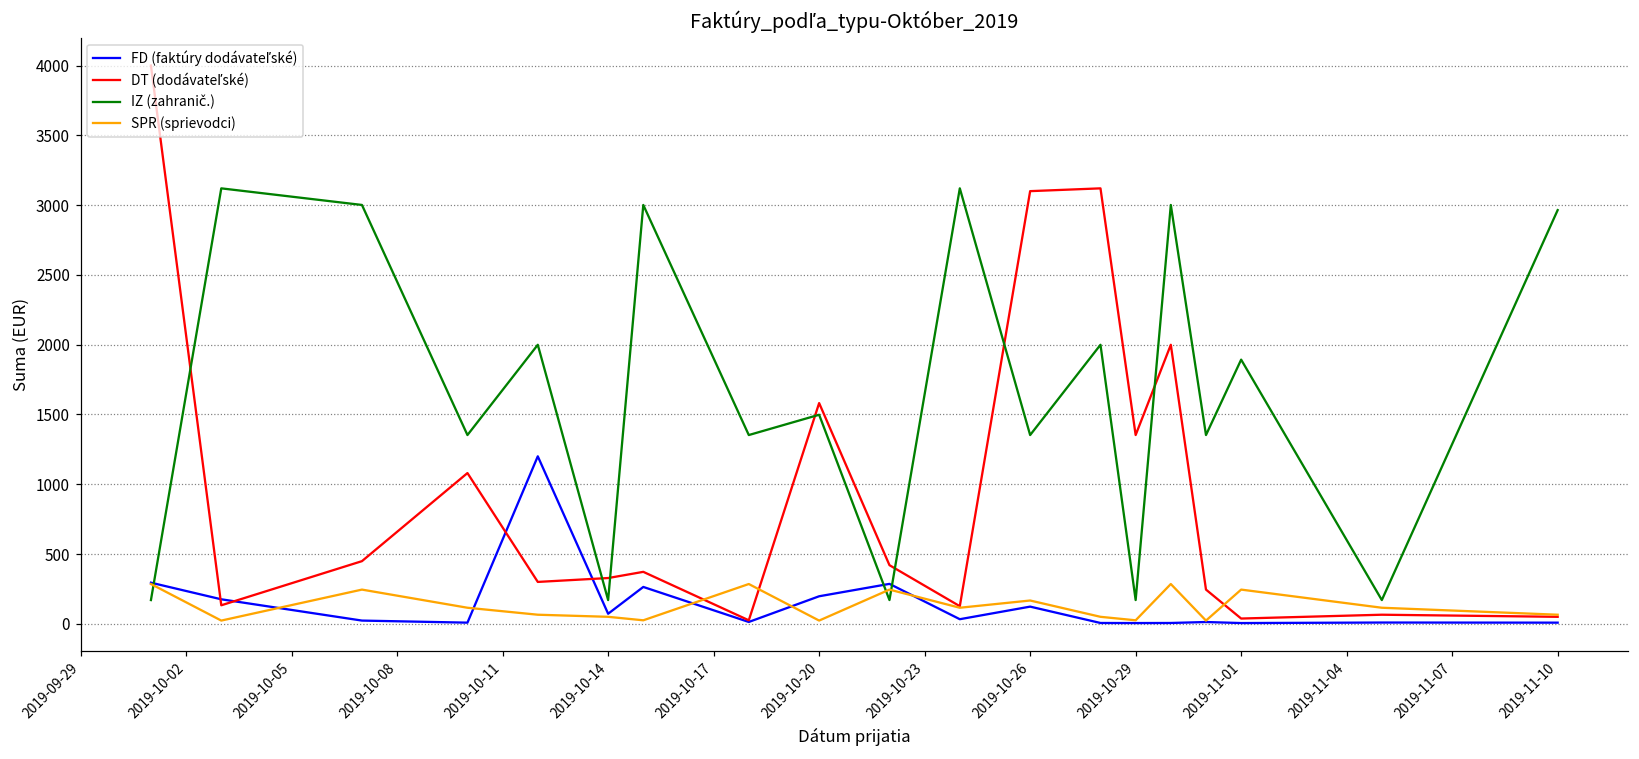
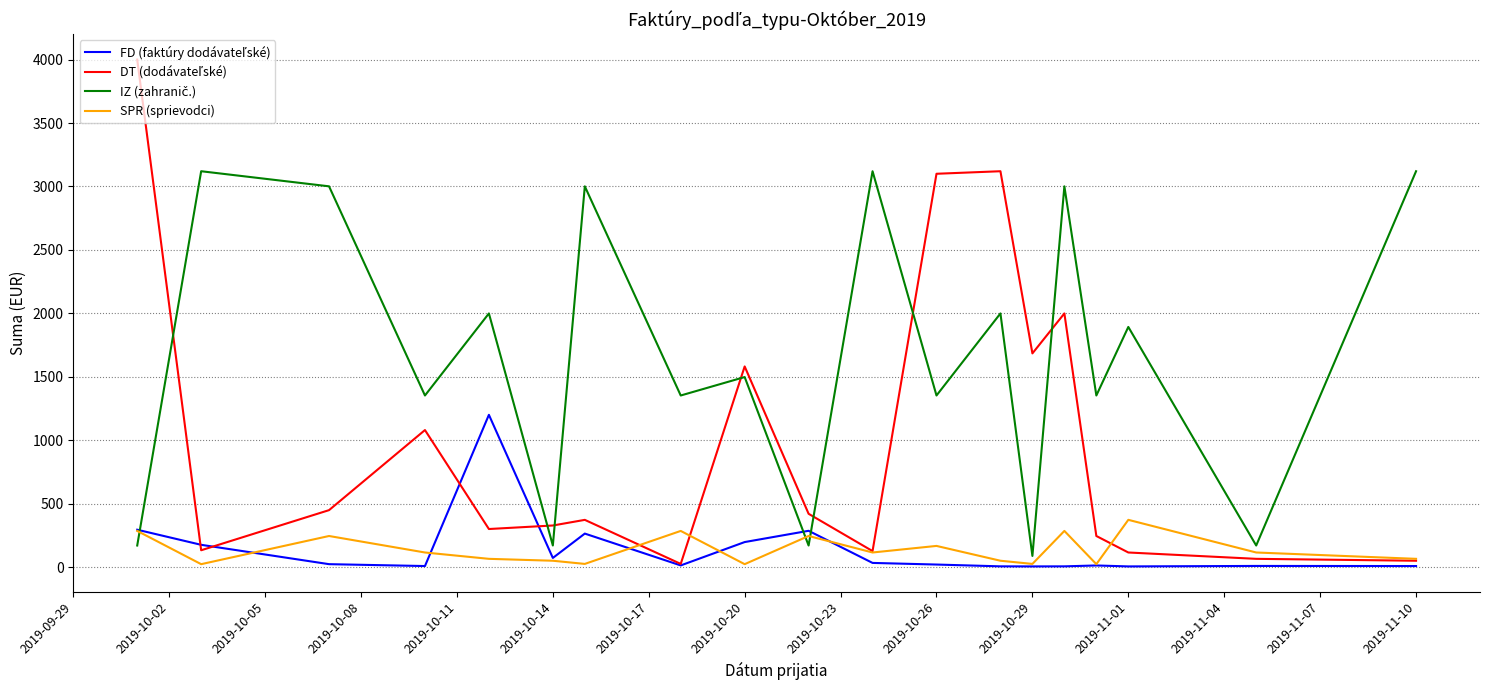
  {
    "FD (faktúry dodávateľské)": {
      "2019-10-14": 70,
      "2019-10-20": 200,
-     "2019-10-26": 120,
+     "2019-10-26": 20,
      "2019-11-01": 10,
      "2019-11-10": 10
    },
    "DT (dodávateľské)": {
      "2019-10-14": 330,
      "2019-10-20": 1580,
      "2019-10-26": 3100,
-     "2019-10-29": 1350,
-     "2019-11-01": 40
+     "2019-10-29": 1680,
+     "2019-11-01": 120
    },
    "IZ (zahranič.)": {
      "2019-10-14": 170,
      "2019-10-20": 1500,
      "2019-10-26": 1350,
-     "2019-10-29": 170,
+     "2019-10-29": 90,
      "2019-11-01": 1890,
-     "2019-11-10": 2960
+     "2019-11-10": 3120
    },
    "SPR (sprievodci)": {
      "2019-10-14": 50,
      "2019-10-20": 20,
      "2019-10-26": 170,
-     "2019-11-01": 250
+     "2019-11-01": 370
    }
  }
